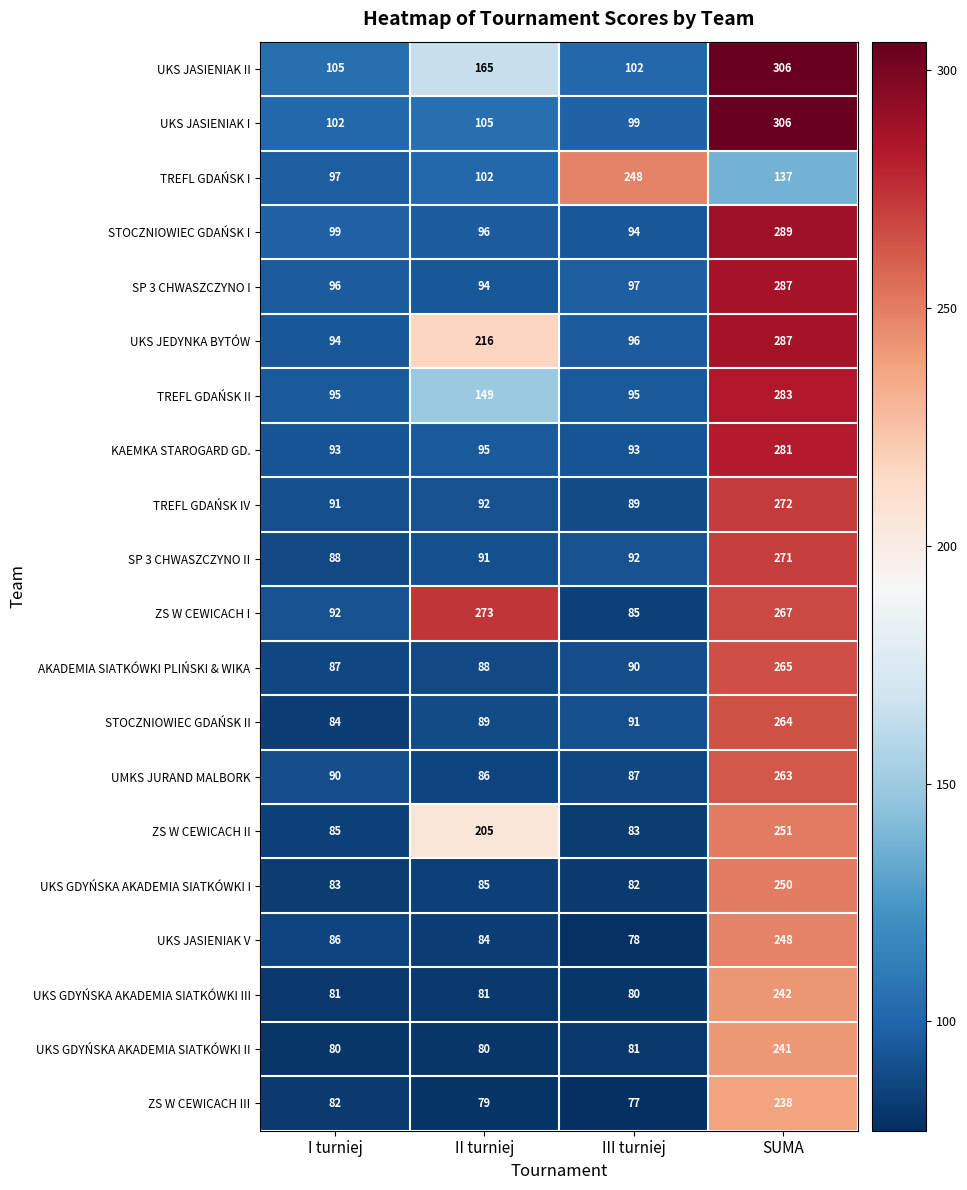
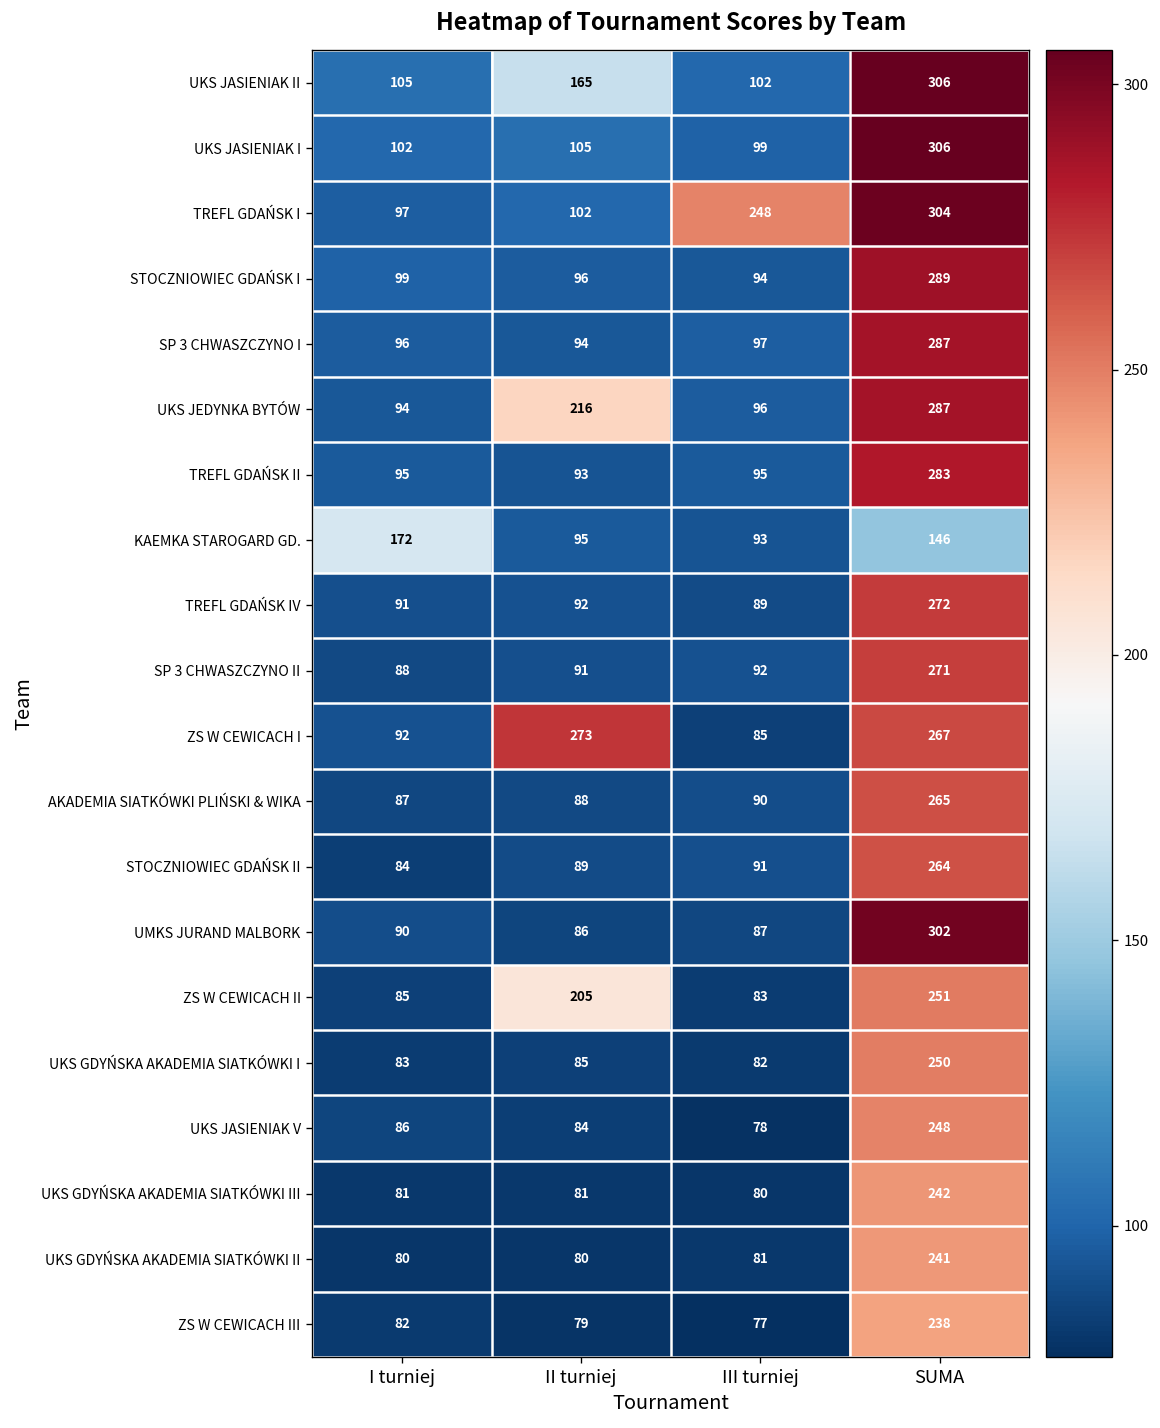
  {
    "UKS JASIENIAK II": {
      "I turniej": 105,
      "II turniej": 165,
      "III turniej": 102,
      "SUMA": 306
    },
    "UKS JASIENIAK I": {
      "I turniej": 102,
      "II turniej": 105,
      "III turniej": 99,
      "SUMA": 306
    },
    "TREFL GDAŃSK I": {
      "I turniej": 97,
      "II turniej": 102,
      "III turniej": 248,
-     "SUMA": 137
+     "SUMA": 304
    },
    "STOCZNIOWIEC GDAŃSK I": {
      "I turniej": 99,
      "II turniej": 96,
      "III turniej": 94,
      "SUMA": 289
    },
    "SP 3 CHWASZCZYNO I": {
      "I turniej": 96,
      "II turniej": 94,
      "III turniej": 97,
      "SUMA": 287
    },
    "UKS JEDYNKA BYTÓW": {
      "I turniej": 94,
      "II turniej": 216,
      "III turniej": 96,
      "SUMA": 287
    },
    "TREFL GDAŃSK II": {
      "I turniej": 95,
-     "II turniej": 149,
+     "II turniej": 93,
      "III turniej": 95,
      "SUMA": 283
    },
    "KAEMKA STAROGARD GD.": {
-     "I turniej": 93,
+     "I turniej": 172,
      "II turniej": 95,
      "III turniej": 93,
-     "SUMA": 281
+     "SUMA": 146
    },
    "TREFL GDAŃSK IV": {
      "I turniej": 91,
      "II turniej": 92,
      "III turniej": 89,
      "SUMA": 272
    },
    "SP 3 CHWASZCZYNO II": {
      "I turniej": 88,
      "II turniej": 91,
      "III turniej": 92,
      "SUMA": 271
    },
    "ZS W CEWICACH I": {
      "I turniej": 92,
      "II turniej": 273,
      "III turniej": 85,
      "SUMA": 267
    },
    "AKADEMIA SIATKÓWKI PLIŃSKI & WIKA": {
      "I turniej": 87,
      "II turniej": 88,
      "III turniej": 90,
      "SUMA": 265
    },
    "STOCZNIOWIEC GDAŃSK II": {
      "I turniej": 84,
      "II turniej": 89,
      "III turniej": 91,
      "SUMA": 264
    },
    "UMKS JURAND MALBORK": {
      "I turniej": 90,
      "II turniej": 86,
      "III turniej": 87,
-     "SUMA": 263
+     "SUMA": 302
    },
    "ZS W CEWICACH II": {
      "I turniej": 85,
      "II turniej": 205,
      "III turniej": 83,
      "SUMA": 251
    },
    "UKS GDYŃSKA AKADEMIA SIATKÓWKI I": {
      "I turniej": 83,
      "II turniej": 85,
      "III turniej": 82,
      "SUMA": 250
    },
    "UKS JASIENIAK V": {
      "I turniej": 86,
      "II turniej": 84,
      "III turniej": 78,
      "SUMA": 248
    },
    "UKS GDYŃSKA AKADEMIA SIATKÓWKI III": {
      "I turniej": 81,
      "II turniej": 81,
      "III turniej": 80,
      "SUMA": 242
    },
    "UKS GDYŃSKA AKADEMIA SIATKÓWKI II": {
      "I turniej": 80,
      "II turniej": 80,
      "III turniej": 81,
      "SUMA": 241
    },
    "ZS W CEWICACH III": {
      "I turniej": 82,
      "II turniej": 79,
      "III turniej": 77,
      "SUMA": 238
    }
  }
